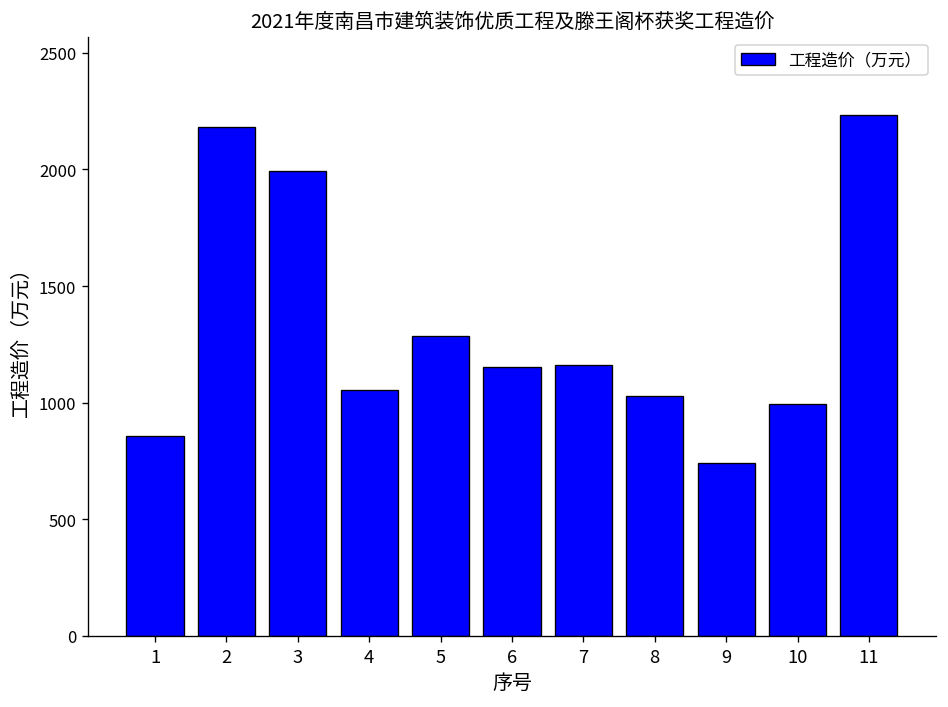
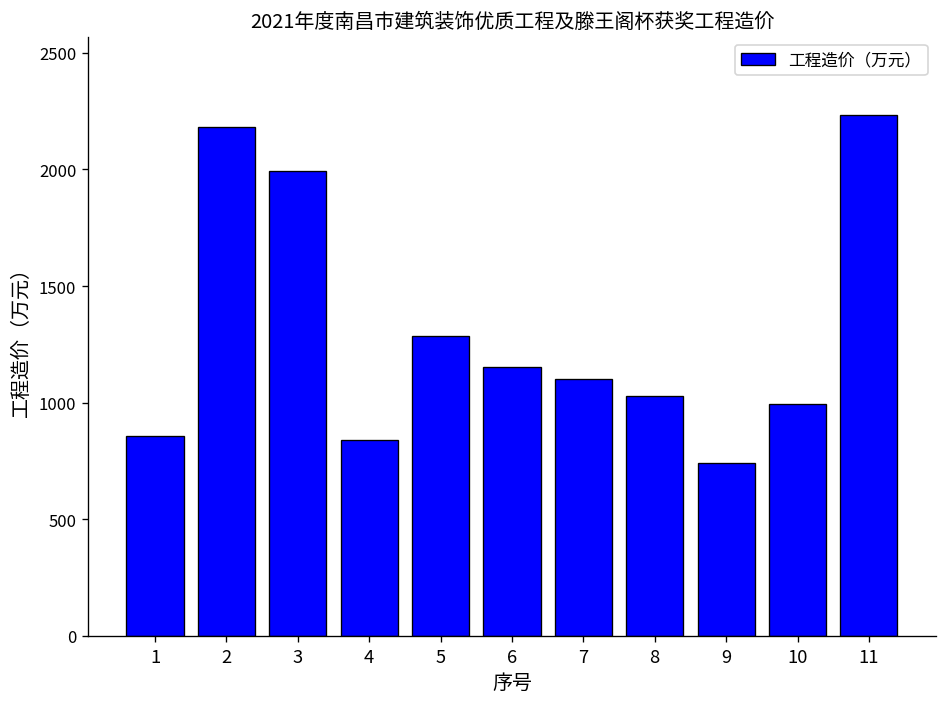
  {
    "1": 860,
    "2": 2180,
    "3": 2000,
-   "4": 1050,
+   "4": 840,
    "5": 1290,
    "6": 1150,
-   "7": 1160,
+   "7": 1100,
    "8": 1030,
    "9": 740,
    "10": 990,
    "11": 2230
  }
